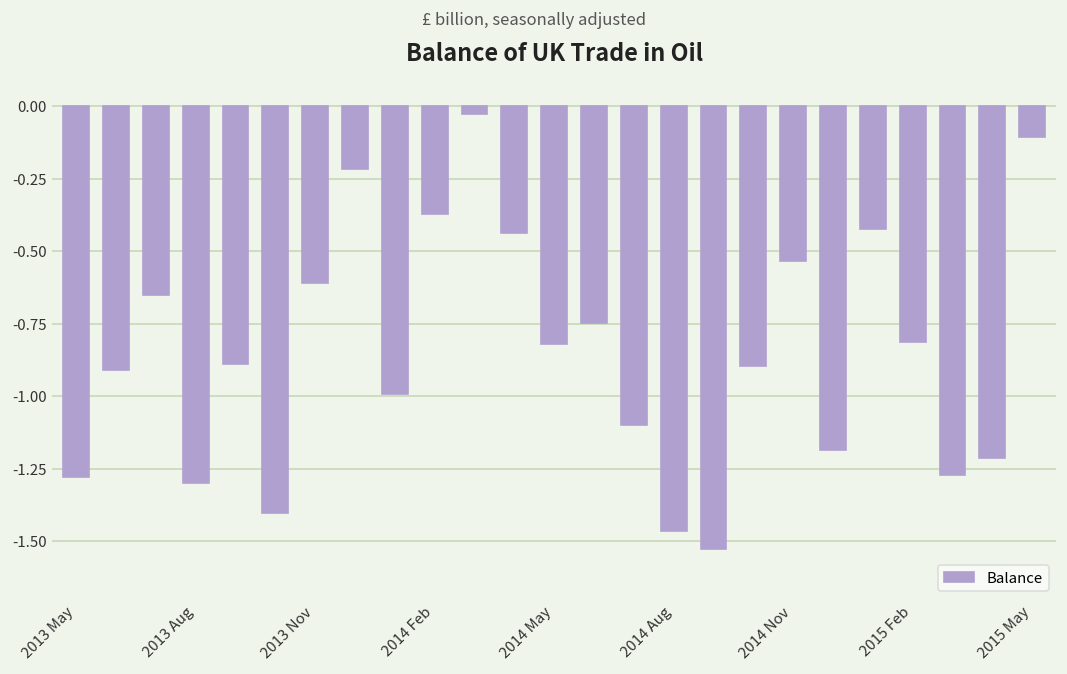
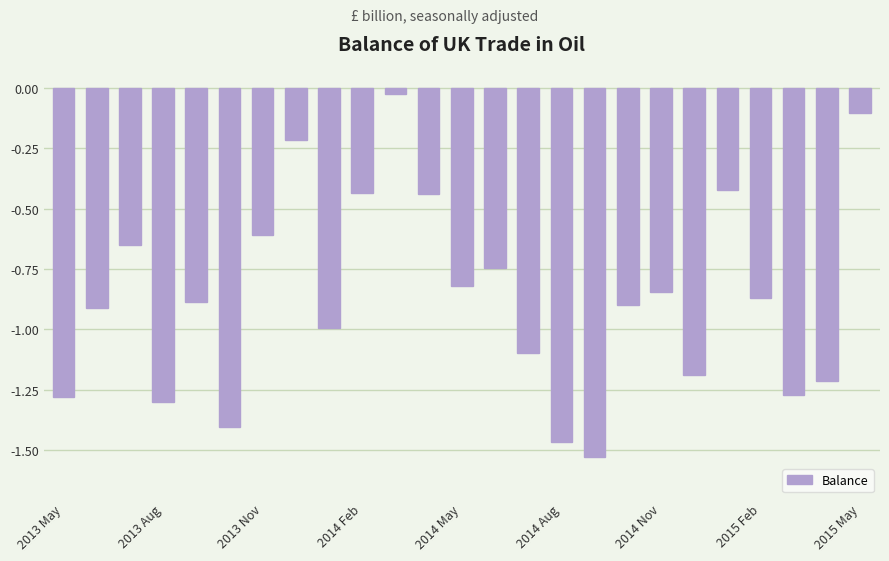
  {
    "2013 May": -1.28,
    "2013 Aug": -1.30,
    "2013 Nov": -0.61,
-   "2014 Feb": -0.37,
+   "2014 Feb": -0.43,
    "2014 May": -0.82,
    "2014 Aug": -1.47,
-   "2014 Nov": -0.53,
-   "2015 Feb": -0.81,
+   "2014 Nov": -0.84,
+   "2015 Feb": -0.87,
    "2015 May": -0.11
  }
